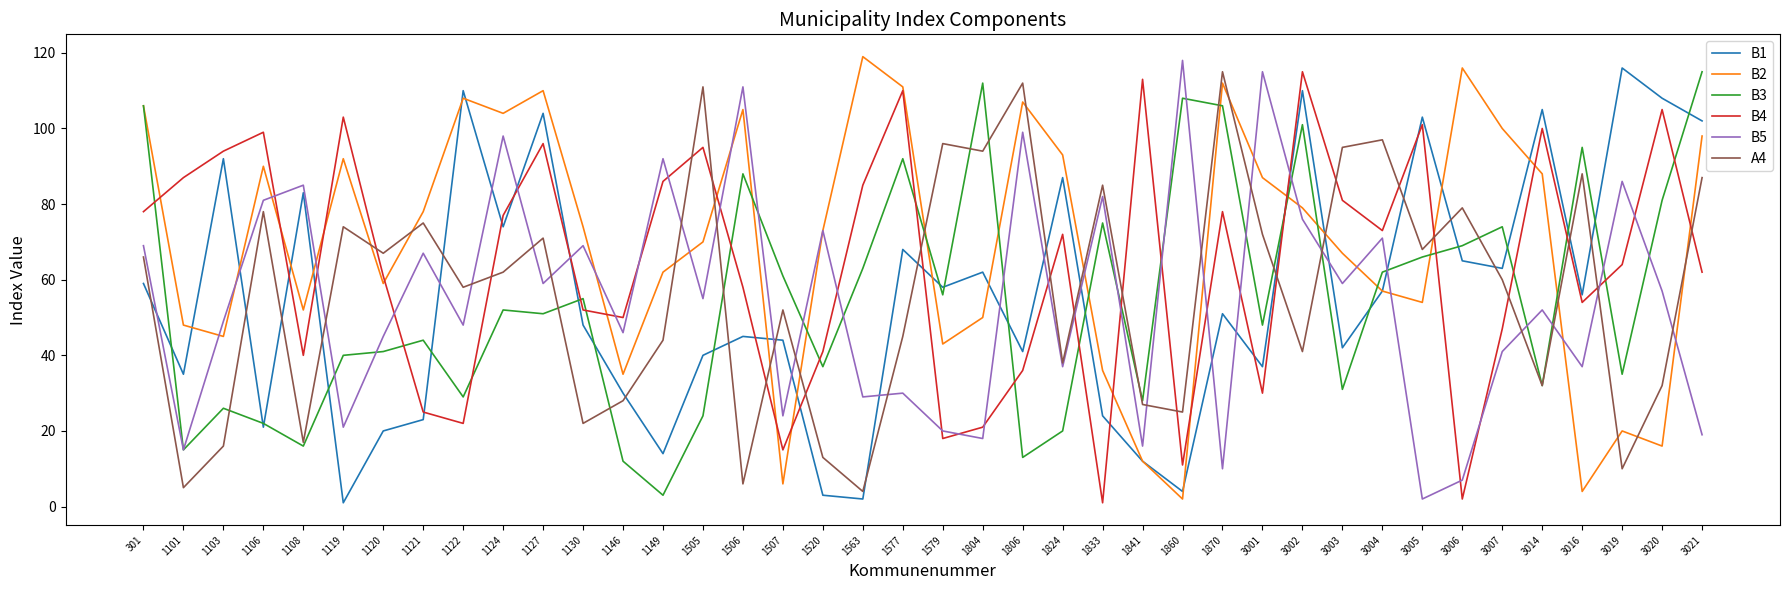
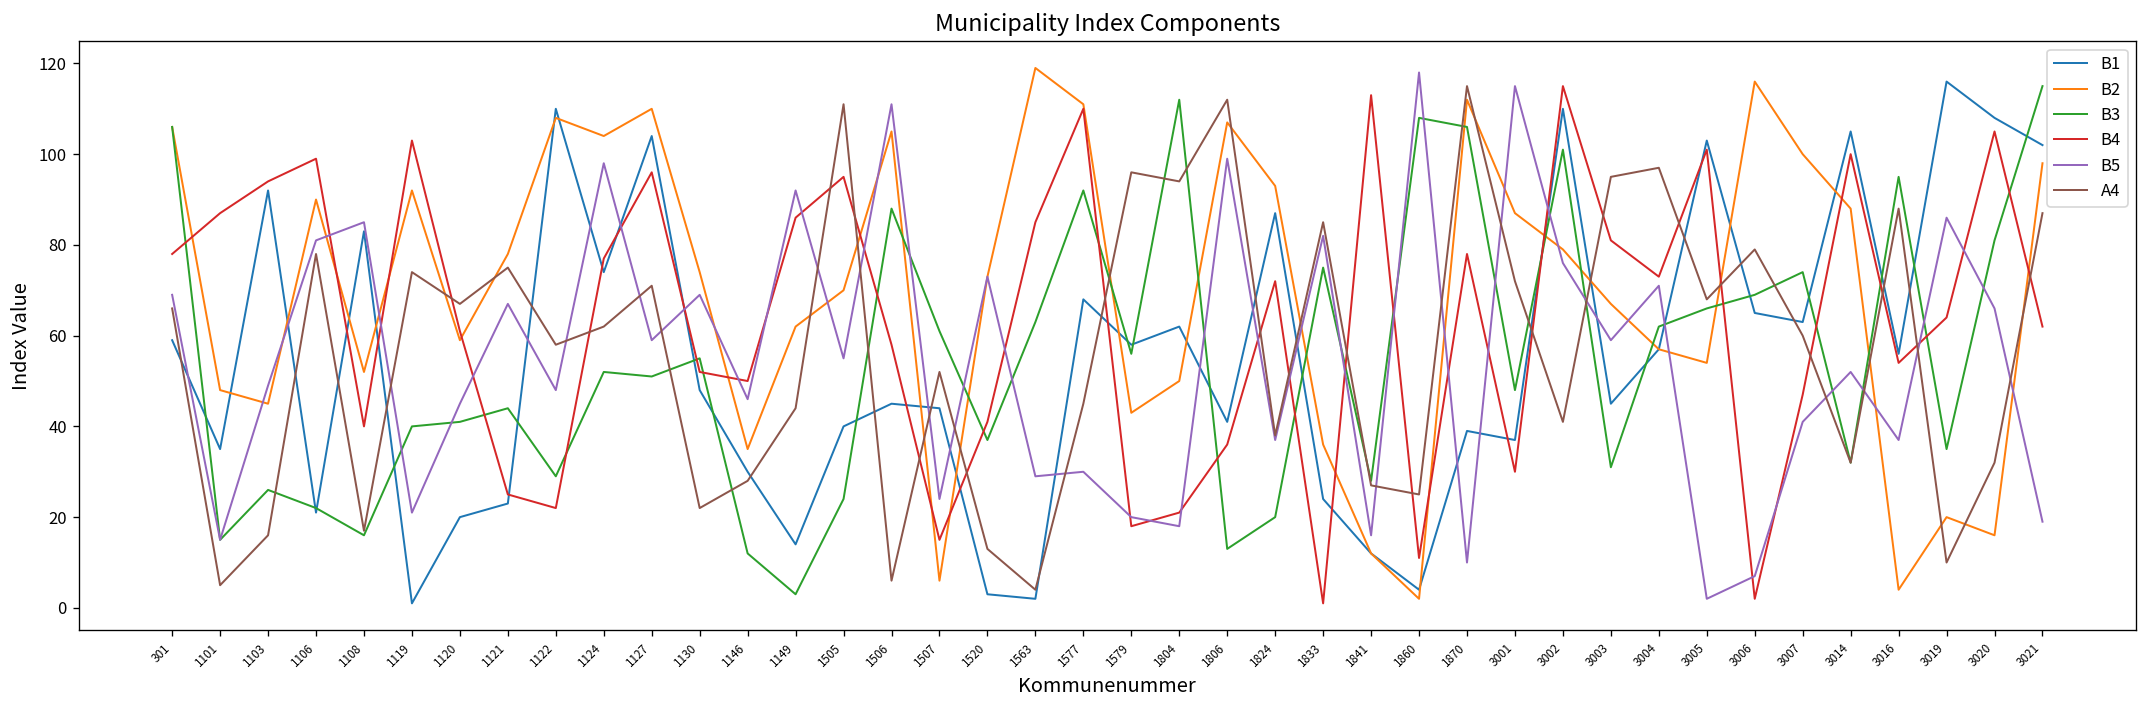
  {
    "B1": {
      "301": 59,
      "1101": 35,
      "1103": 92,
      "1106": 21,
      "1108": 83,
      "1119": 1,
      "1120": 20,
      "1121": 23,
      "1122": 110,
      "1124": 74,
      "1127": 104,
      "1130": 48,
      "1146": 30,
      "1149": 14,
      "1505": 40,
      "1506": 45,
      "1507": 44,
      "1520": 3,
      "1563": 2,
      "1577": 68,
      "1579": 58,
      "1804": 62,
      "1806": 41,
      "1824": 87,
      "1833": 24,
      "1860": 4,
-     "1870": 51,
+     "1870": 39,
      "3001": 37,
      "3002": 110,
-     "3003": 42,
+     "3003": 45,
      "3005": 103,
      "3006": 65,
      "3007": 63,
      "3014": 105,
      "3016": 56,
      "3019": 116,
      "3020": 108,
      "3021": 102
    },
    "B5": {
      "301": 69,
      "1103": 49,
      "1106": 81,
      "1108": 85,
      "1119": 21,
      "1120": 45,
      "1121": 67,
      "1122": 48,
      "1124": 98,
      "1127": 59,
      "1130": 69,
      "1146": 46,
      "1149": 92,
      "1505": 55,
      "1506": 111,
      "1507": 24,
      "1563": 29,
      "1577": 30,
      "1579": 20,
      "1804": 18,
      "1806": 99,
      "1824": 37,
      "1833": 82,
      "1841": 16,
      "1860": 118,
      "1870": 10,
      "3001": 115,
      "3002": 76,
      "3003": 59,
      "3004": 71,
      "3005": 2,
      "3006": 7,
      "3007": 41,
      "3014": 52,
      "3016": 37,
      "3019": 86,
-     "3020": 57,
+     "3020": 66,
      "3021": 19
    }
  }
